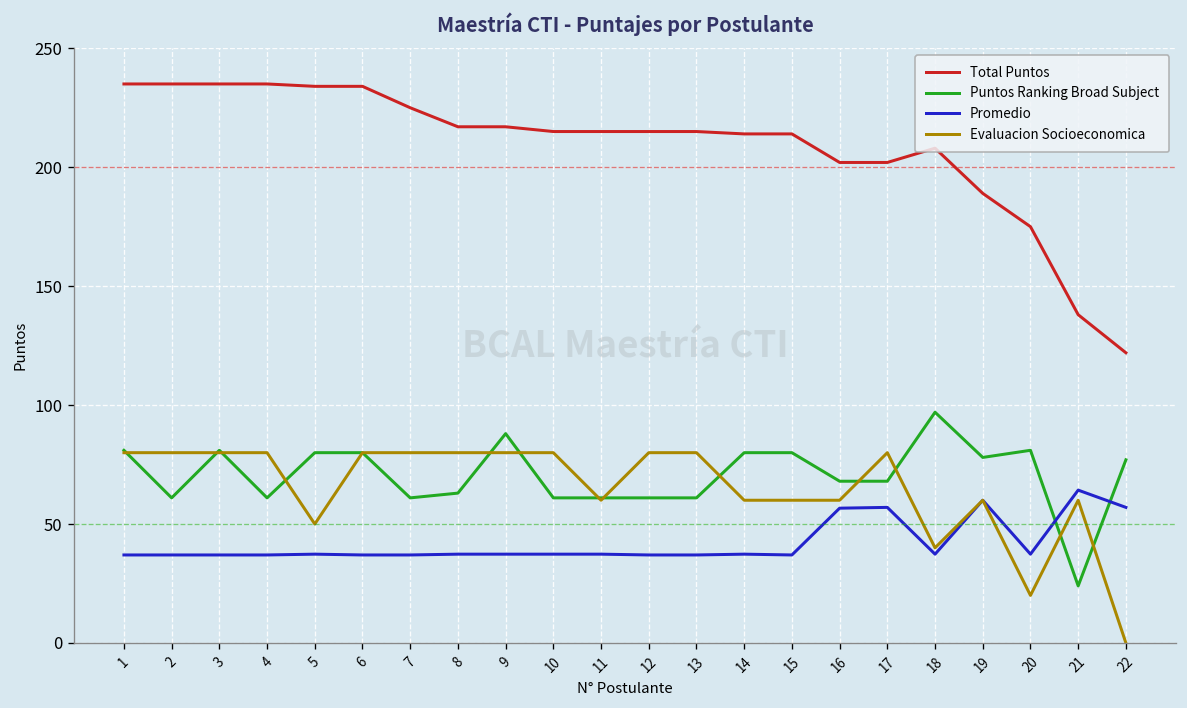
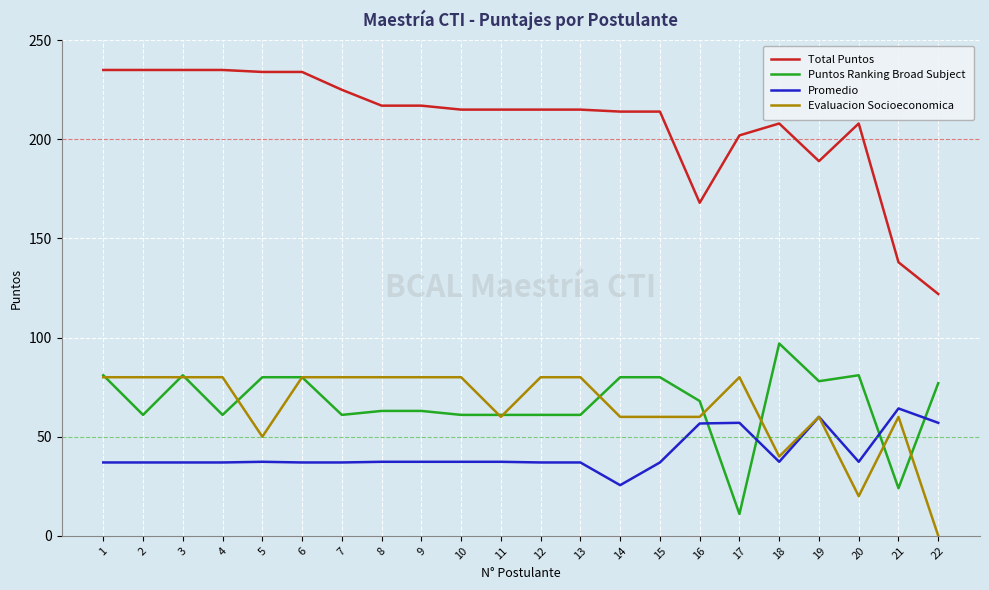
  {
    "Total Puntos": {
      "1": 235,
      "2": 235,
      "3": 235,
      "4": 235,
      "5": 234,
      "6": 234,
      "7": 225,
      "8": 217,
      "9": 217,
      "10": 215,
      "11": 215,
      "12": 215,
      "13": 215,
      "14": 214,
      "15": 214,
-     "16": 202,
+     "16": 168,
      "17": 202,
      "18": 208,
      "19": 189,
-     "20": 175,
+     "20": 208,
      "21": 138,
      "22": 122
    },
    "Puntos Ranking Broad Subject": {
      "2": 61,
      "4": 61,
      "5": 80,
      "7": 61,
      "8": 63,
-     "9": 88,
+     "9": 63,
      "10": 61,
      "12": 61,
      "13": 61,
      "14": 80,
      "15": 80,
      "16": 68,
-     "17": 68,
+     "17": 11,
      "18": 97,
      "19": 78,
      "20": 81,
      "21": 24,
      "22": 77
    },
    "Promedio": {
      "1": 37,
      "2": 37,
      "3": 37,
      "4": 37,
      "5": 37,
      "6": 37,
      "7": 37,
      "8": 37,
      "9": 37,
      "10": 37,
      "11": 37,
      "12": 37,
      "13": 37,
-     "14": 37,
+     "14": 26,
      "15": 37,
      "16": 57,
      "17": 57,
      "18": 37,
      "20": 37,
      "21": 64,
      "22": 57
    },
    "Evaluacion Socioeconomica": {
      "2": 80,
      "4": 80,
      "5": 50,
      "7": 80,
      "8": 80,
      "9": 80,
      "10": 80,
      "12": 80,
      "13": 80,
      "14": 60,
      "15": 60,
      "16": 60,
      "17": 80,
      "18": 40,
      "20": 20,
      "21": 60,
      "22": 0
    }
  }
